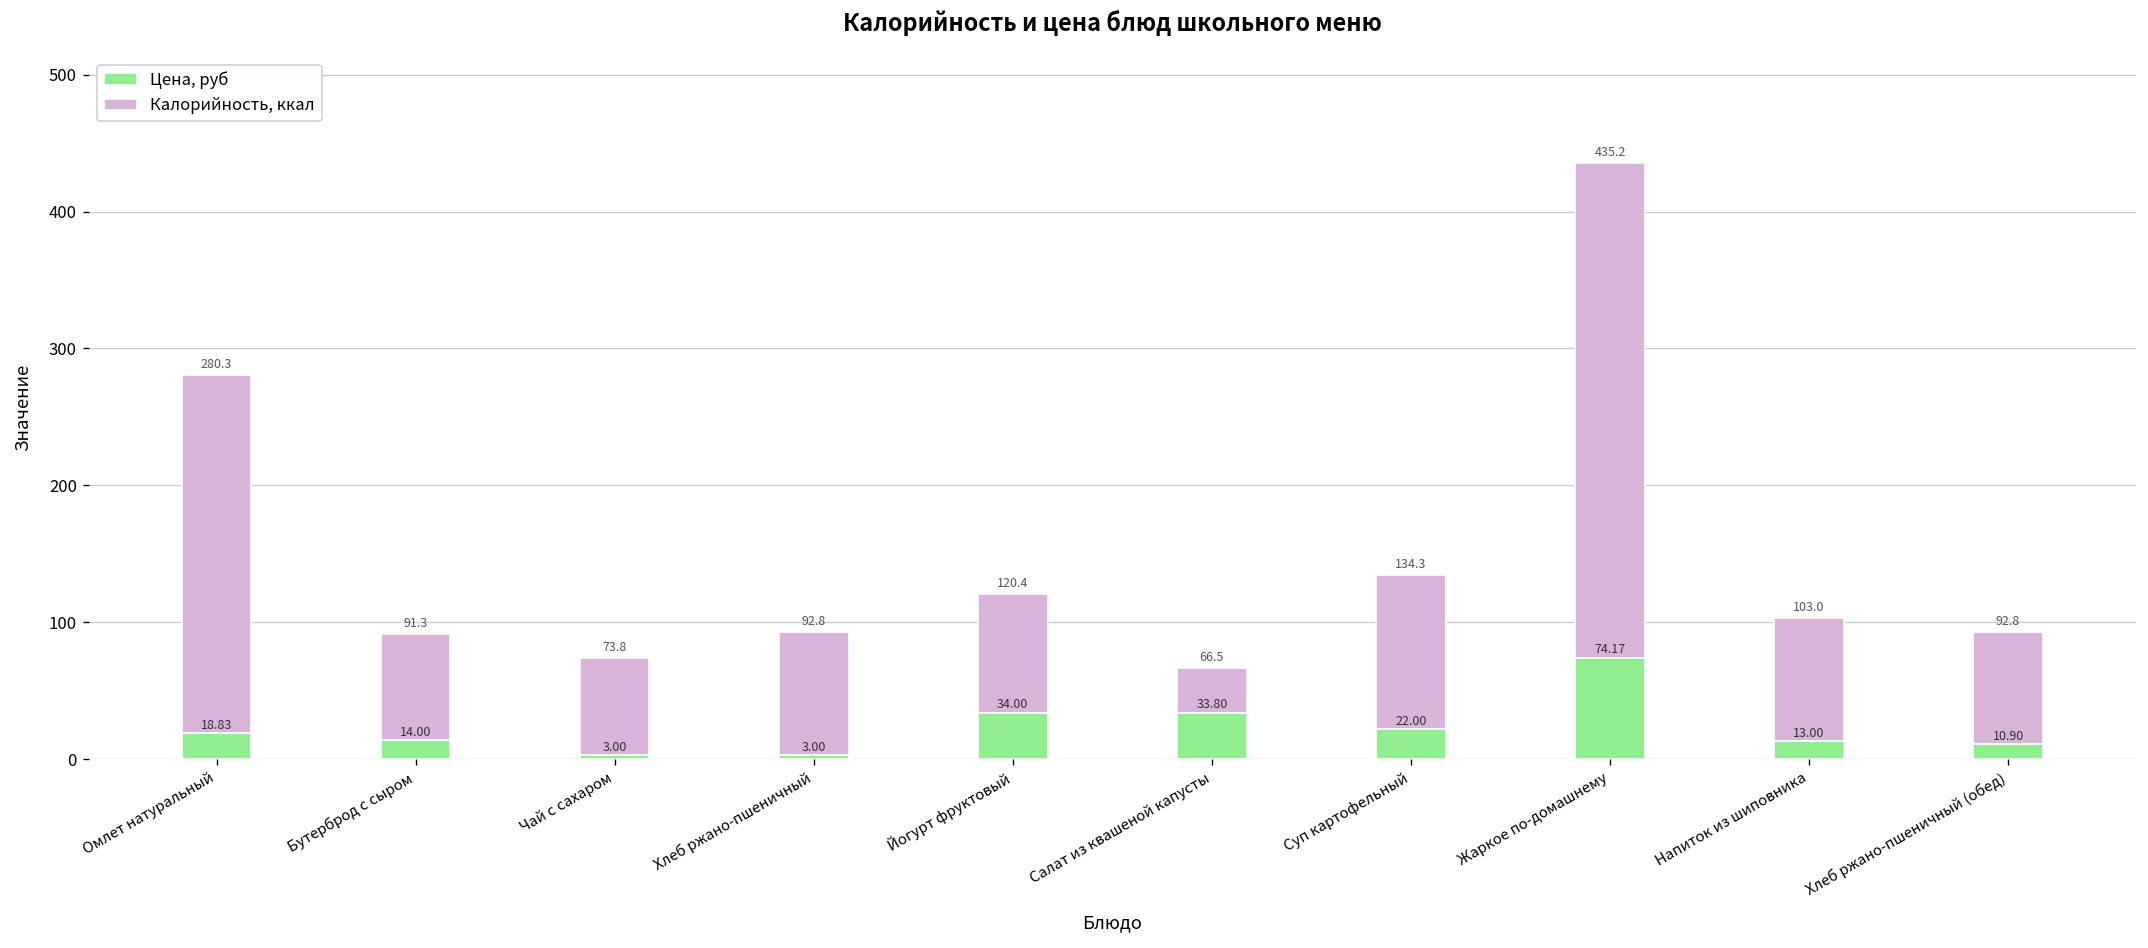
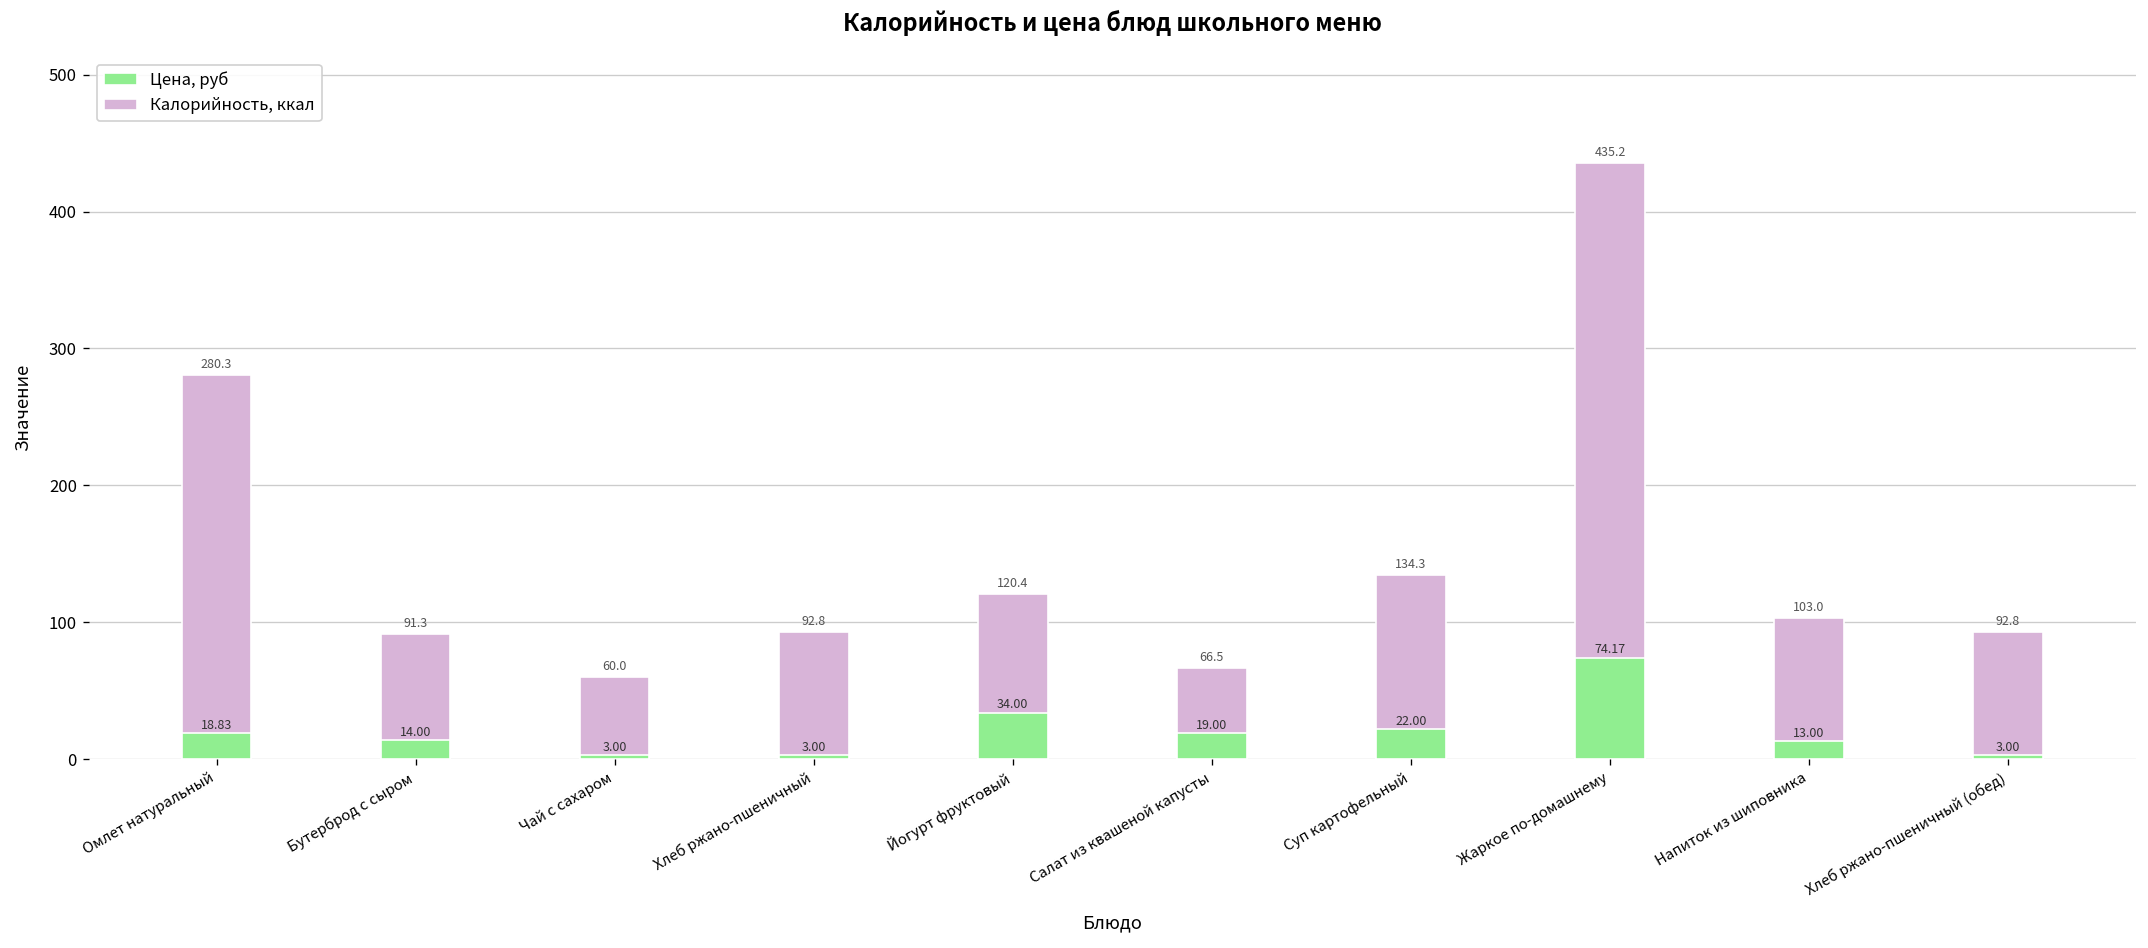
  {
    "Цена, руб": {
-     "Салат из квашеной капусты": 33.80,
-     "Хлеб ржано-пшеничный (обед)": 10.90
+     "Салат из квашеной капусты": 19.00,
+     "Хлеб ржано-пшеничный (обед)": 3.00
    },
    "Калорийность, ккал": {
      "Омлет натуральный": 280.3,
      "Бутерброд с сыром": 91.3,
-     "Чай с сахаром": 73.8,
+     "Чай с сахаром": 60.0,
      "Хлеб ржано-пшеничный": 92.8,
      "Йогурт фруктовый": 120.4,
      "Салат из квашеной капусты": 66.5,
      "Суп картофельный": 134.3,
      "Жаркое по-домашнему": 435.2,
      "Напиток из шиповника": 103.0,
      "Хлеб ржано-пшеничный (обед)": 92.8
    }
  }
